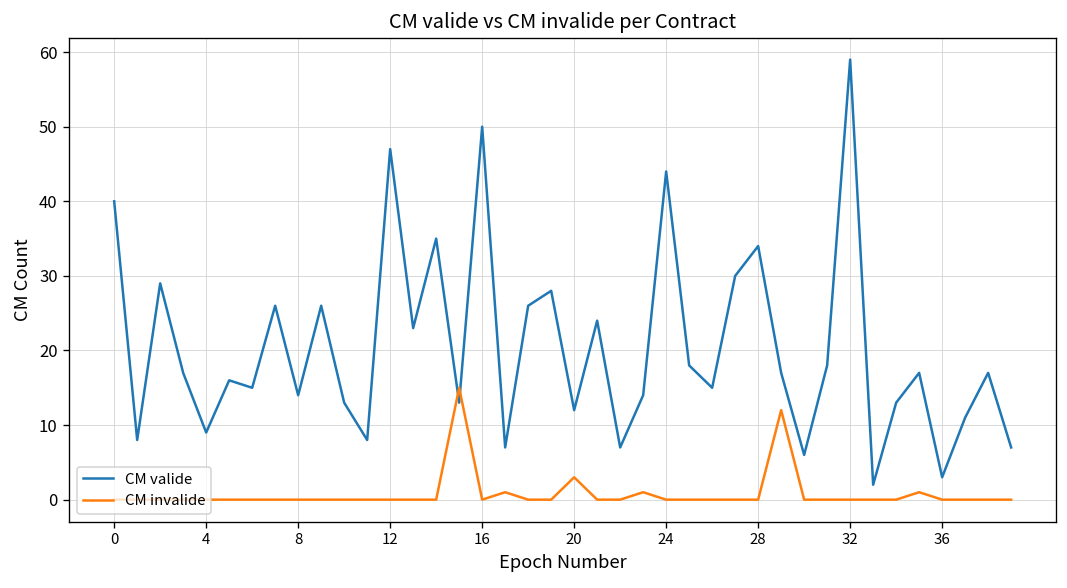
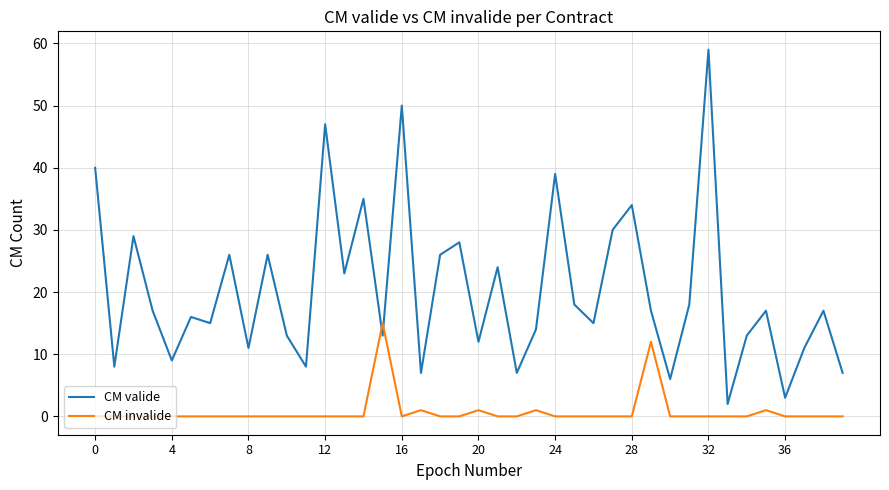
  {
    "CM valide": {
      "0": 40,
      "4": 9,
-     "8": 14,
+     "8": 11,
      "12": 47,
      "16": 50,
      "20": 12,
-     "24": 44,
+     "24": 39,
      "28": 34,
      "32": 59,
      "36": 3
    },
    "CM invalide": {
      "8": 0,
      "12": 0,
      "16": 0,
-     "20": 3,
+     "20": 1,
      "24": 0,
      "28": 0,
      "32": 0,
      "36": 0
    }
  }
